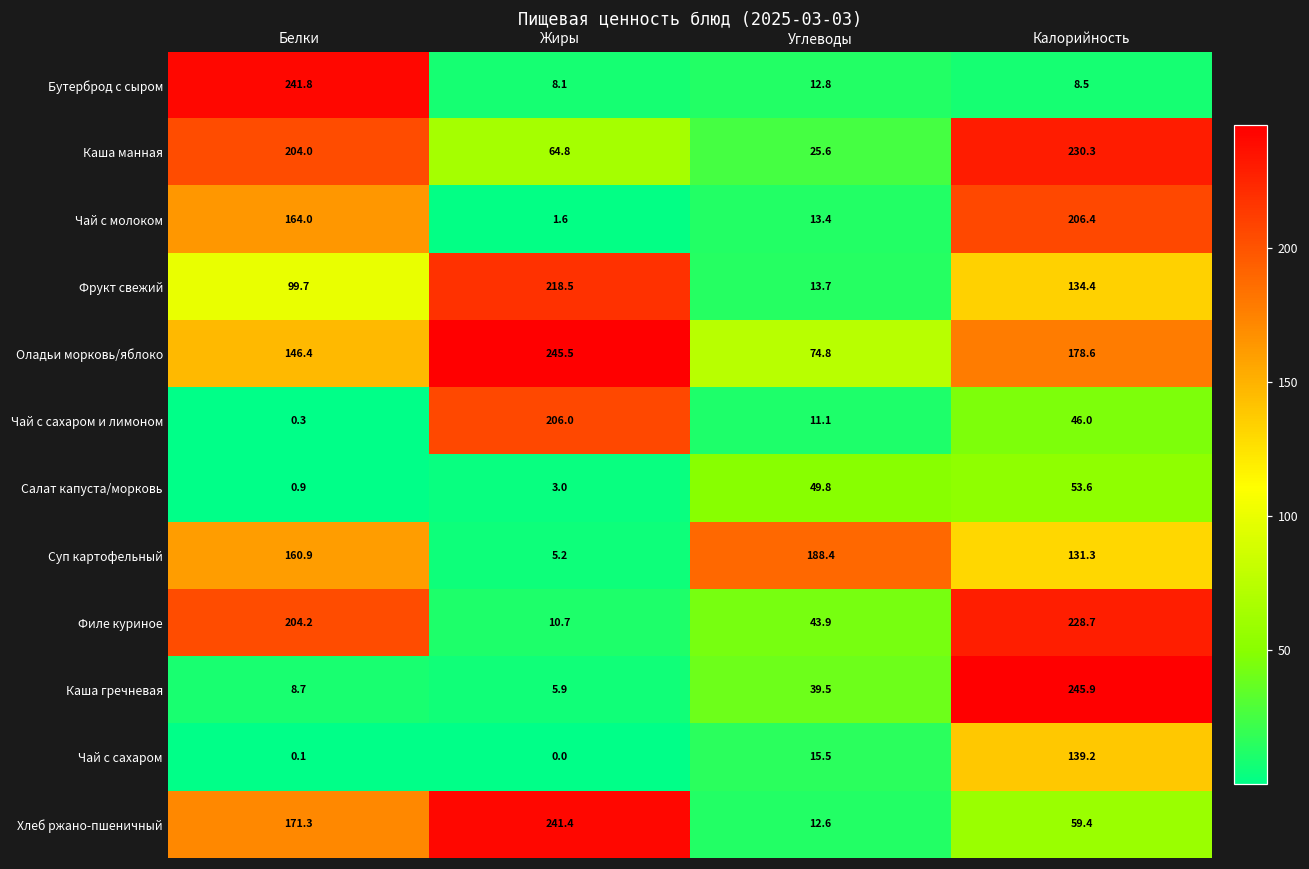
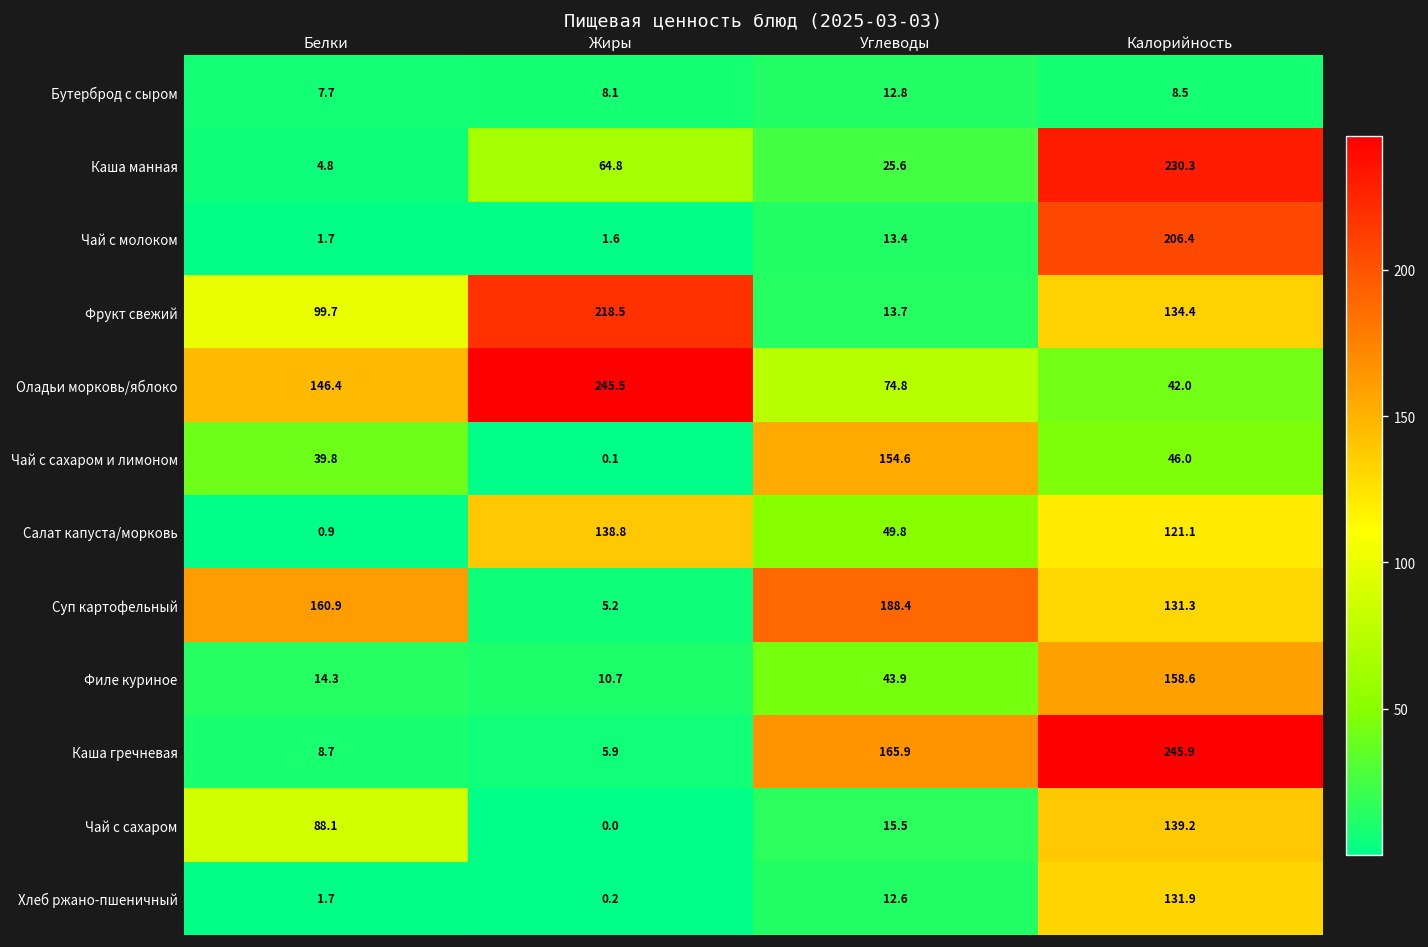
  {
    "Бутерброд с сыром": {
-     "Белки": 241.8,
+     "Белки": 7.7,
      "Жиры": 8.1,
      "Углеводы": 12.8,
      "Калорийность": 8.5
    },
    "Каша манная": {
-     "Белки": 204.0,
+     "Белки": 4.8,
      "Жиры": 64.8,
      "Углеводы": 25.6,
      "Калорийность": 230.3
    },
    "Чай с молоком": {
-     "Белки": 164.0,
+     "Белки": 1.7,
      "Жиры": 1.6,
      "Углеводы": 13.4,
      "Калорийность": 206.4
    },
    "Фрукт свежий": {
      "Белки": 99.7,
      "Жиры": 218.5,
      "Углеводы": 13.7,
      "Калорийность": 134.4
    },
    "Оладьи морковь/яблоко": {
      "Белки": 146.4,
      "Жиры": 245.5,
      "Углеводы": 74.8,
-     "Калорийность": 178.6
+     "Калорийность": 42.0
    },
    "Чай с сахаром и лимоном": {
-     "Белки": 0.3,
-     "Жиры": 206.0,
-     "Углеводы": 11.1,
+     "Белки": 39.8,
+     "Жиры": 0.1,
+     "Углеводы": 154.6,
      "Калорийность": 46.0
    },
    "Салат капуста/морковь": {
      "Белки": 0.9,
-     "Жиры": 3.0,
+     "Жиры": 138.8,
      "Углеводы": 49.8,
-     "Калорийность": 53.6
+     "Калорийность": 121.1
    },
    "Суп картофельный": {
      "Белки": 160.9,
      "Жиры": 5.2,
      "Углеводы": 188.4,
      "Калорийность": 131.3
    },
    "Филе куриное": {
-     "Белки": 204.2,
+     "Белки": 14.3,
      "Жиры": 10.7,
      "Углеводы": 43.9,
-     "Калорийность": 228.7
+     "Калорийность": 158.6
    },
    "Каша гречневая": {
      "Белки": 8.7,
      "Жиры": 5.9,
-     "Углеводы": 39.5,
+     "Углеводы": 165.9,
      "Калорийность": 245.9
    },
    "Чай с сахаром": {
-     "Белки": 0.1,
+     "Белки": 88.1,
      "Жиры": 0.0,
      "Углеводы": 15.5,
      "Калорийность": 139.2
    },
    "Хлеб ржано-пшеничный": {
-     "Белки": 171.3,
-     "Жиры": 241.4,
+     "Белки": 1.7,
+     "Жиры": 0.2,
      "Углеводы": 12.6,
-     "Калорийность": 59.4
+     "Калорийность": 131.9
    }
  }
